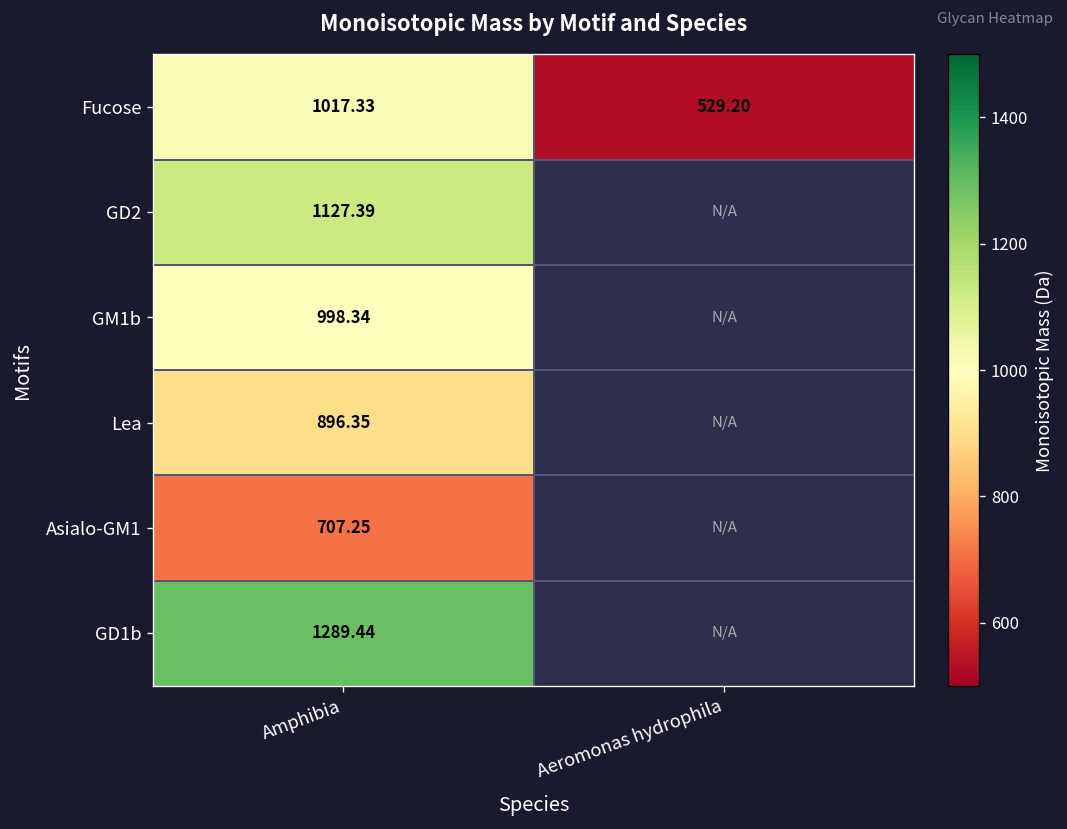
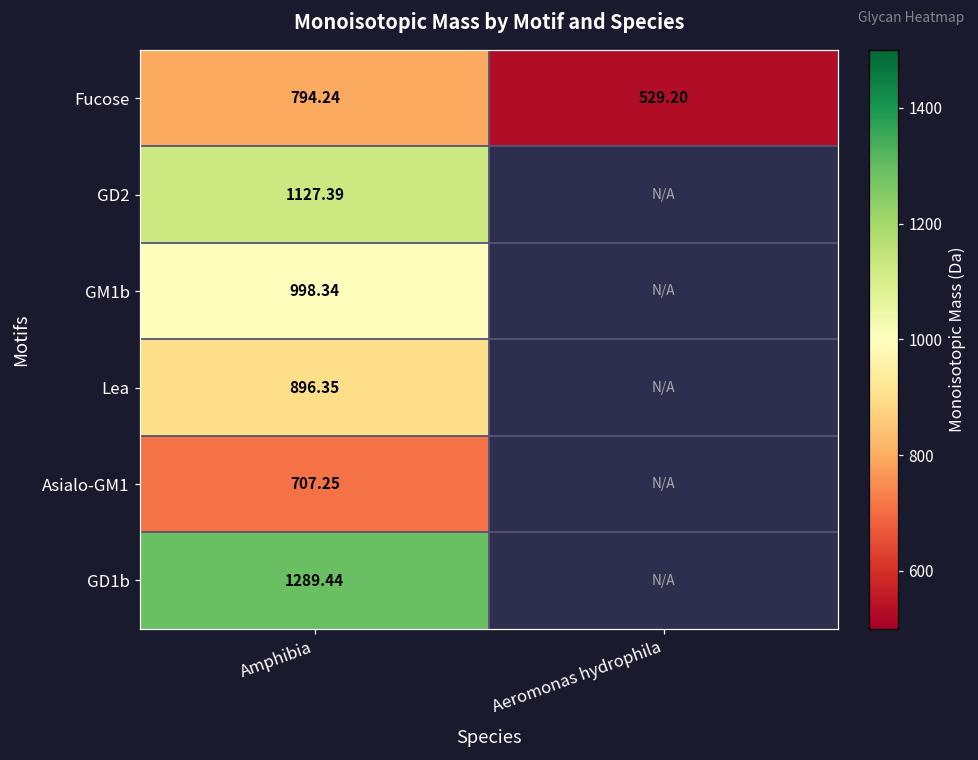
  {
    "Fucose": {
-     "Amphibia": 1017.33,
+     "Amphibia": 794.24,
      "Aeromonas hydrophila": 529.20
    },
    "GD2": {
      "Amphibia": 1127.39
    },
    "GM1b": {
      "Amphibia": 998.34
    },
    "Lea": {
      "Amphibia": 896.35
    },
    "Asialo-GM1": {
      "Amphibia": 707.25
    },
    "GD1b": {
      "Amphibia": 1289.44
    }
  }
